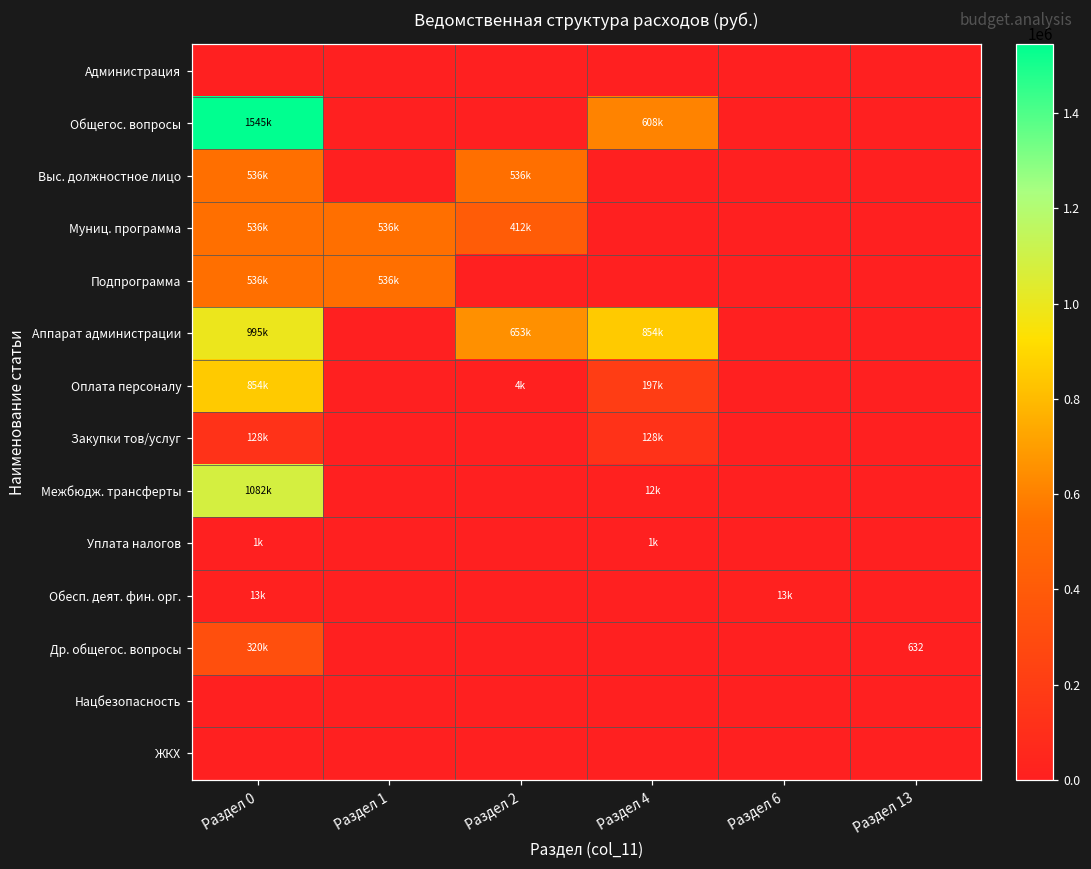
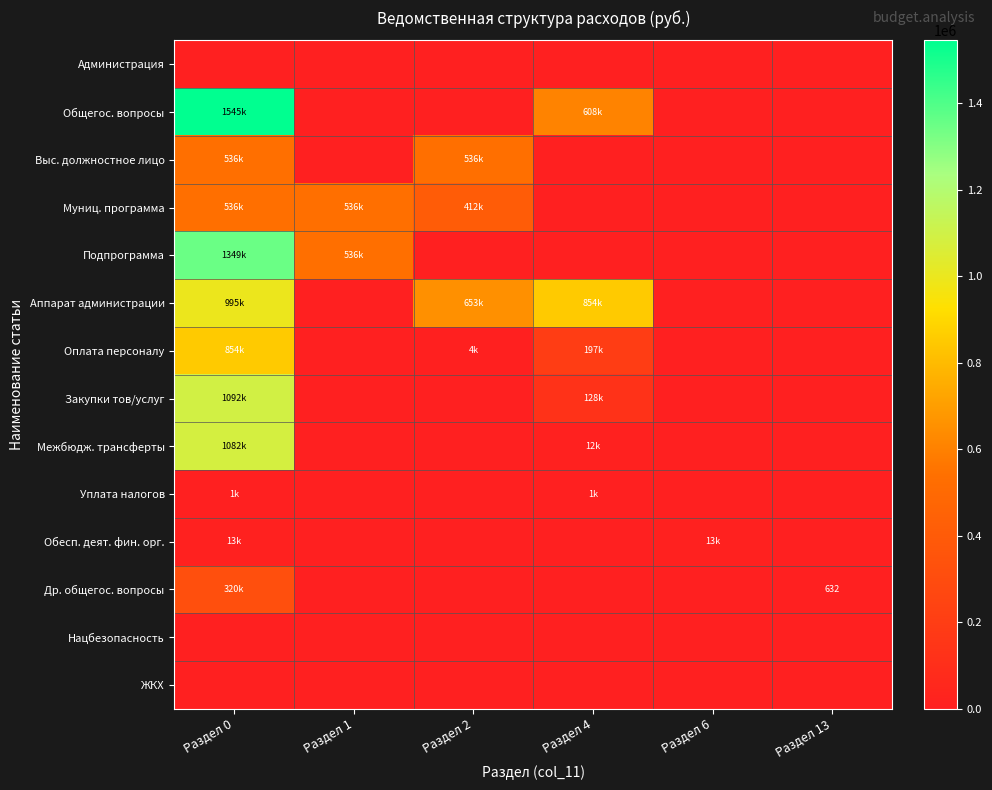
  {
    "Общегос. вопросы": {
      "Раздел 0": "1545k",
      "Раздел 4": "608k"
    },
    "Выс. должностное лицо": {
      "Раздел 0": "536k",
      "Раздел 2": "536k"
    },
    "Муниц. программа": {
      "Раздел 0": "536k",
      "Раздел 1": "536k",
      "Раздел 2": "412k"
    },
    "Подпрограмма": {
-     "Раздел 0": "536k",
+     "Раздел 0": "1349k",
      "Раздел 1": "536k"
    },
    "Аппарат администрации": {
      "Раздел 0": "995k",
      "Раздел 2": "653k",
      "Раздел 4": "854k"
    },
    "Оплата персоналу": {
      "Раздел 0": "854k",
      "Раздел 2": "4k",
      "Раздел 4": "197k"
    },
    "Закупки тов/услуг": {
-     "Раздел 0": "128k",
+     "Раздел 0": "1092k",
      "Раздел 4": "128k"
    },
    "Межбюдж. трансферты": {
      "Раздел 0": "1082k",
      "Раздел 4": "12k"
    },
    "Уплата налогов": {
      "Раздел 0": "1k",
      "Раздел 4": "1k"
    },
    "Обесп. деят. фин. орг.": {
      "Раздел 0": "13k",
      "Раздел 6": "13k"
    },
    "Др. общегос. вопросы": {
      "Раздел 0": "320k",
      "Раздел 13": "632"
    }
  }
